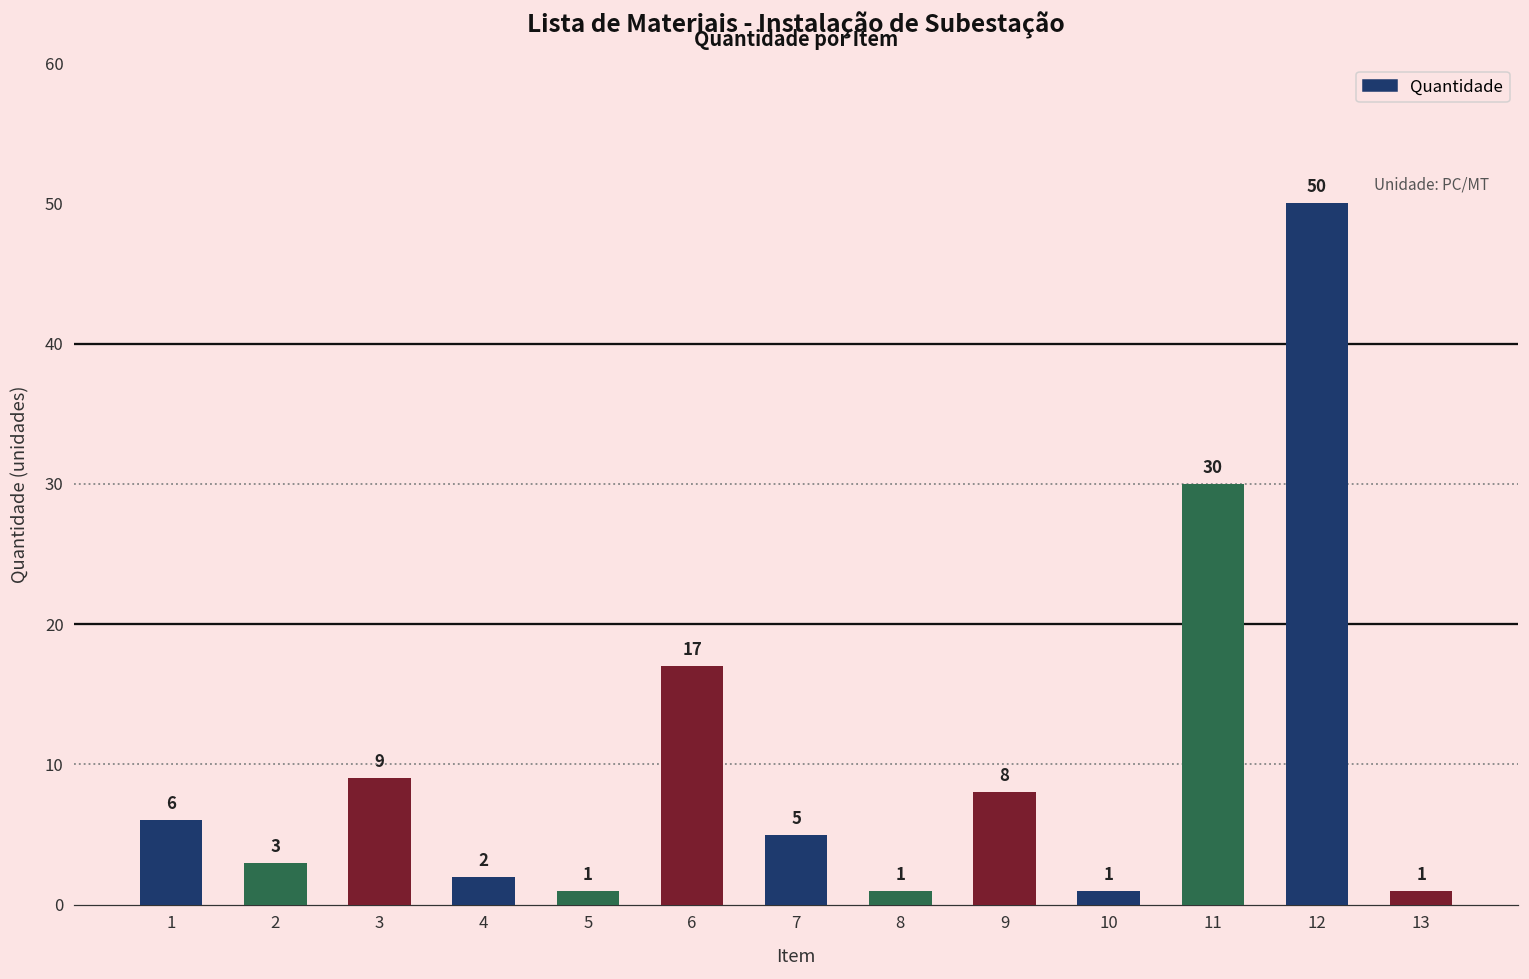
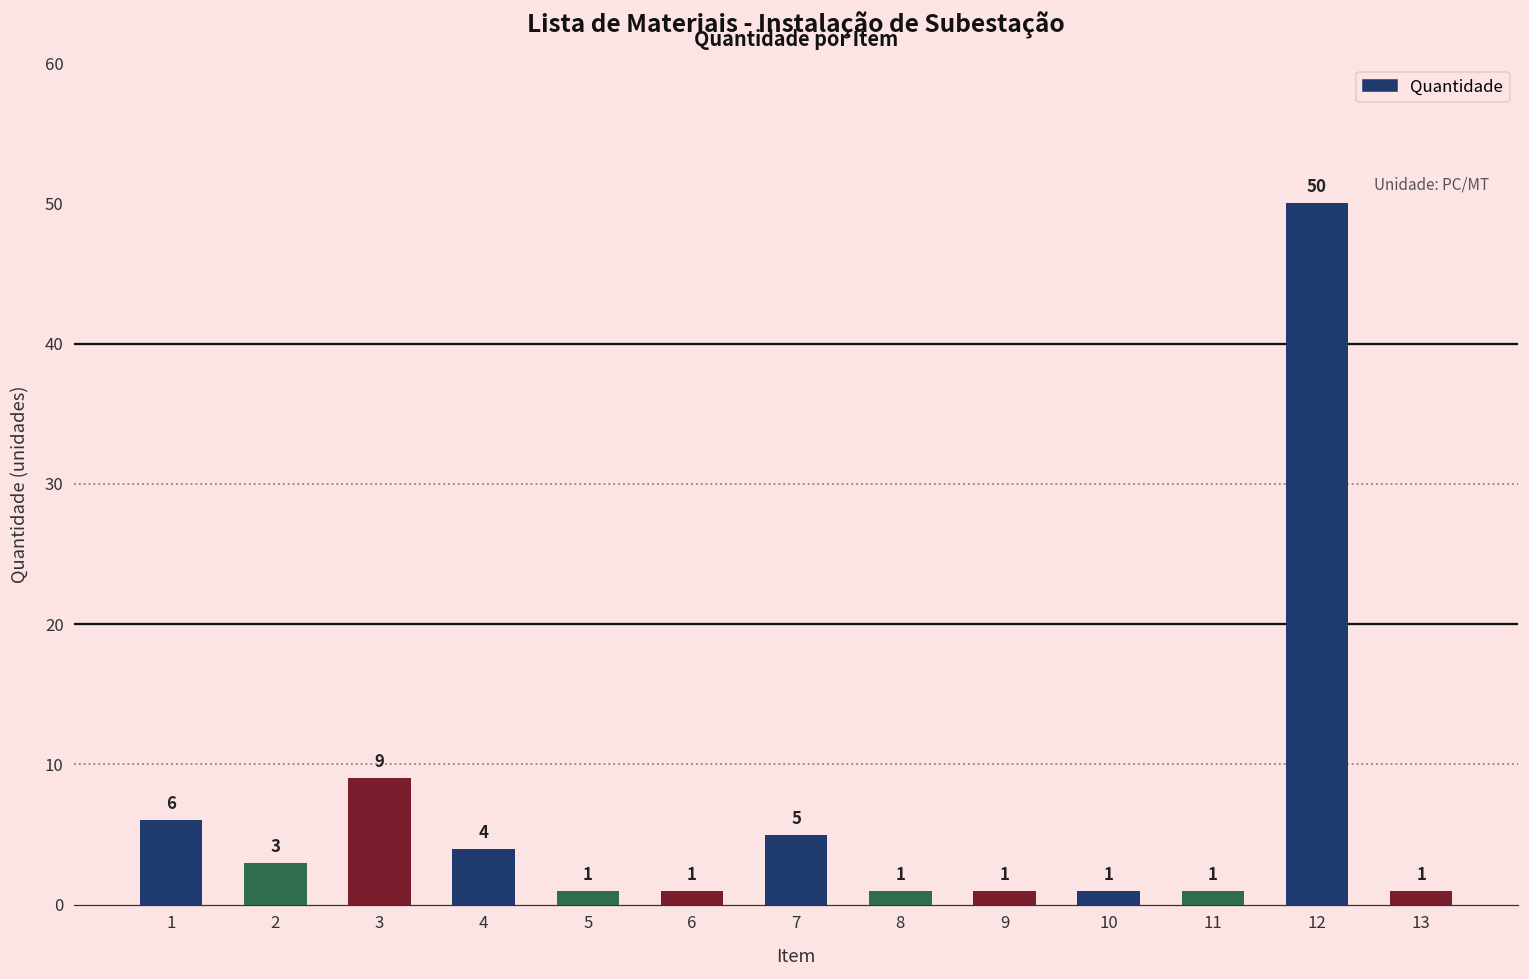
  {
    "1": 6,
    "2": 3,
    "3": 9,
-   "4": 2,
+   "4": 4,
    "5": 1,
-   "6": 17,
+   "6": 1,
    "7": 5,
    "8": 1,
-   "9": 8,
+   "9": 1,
    "10": 1,
-   "11": 30,
+   "11": 1,
    "12": 50,
    "13": 1
  }
